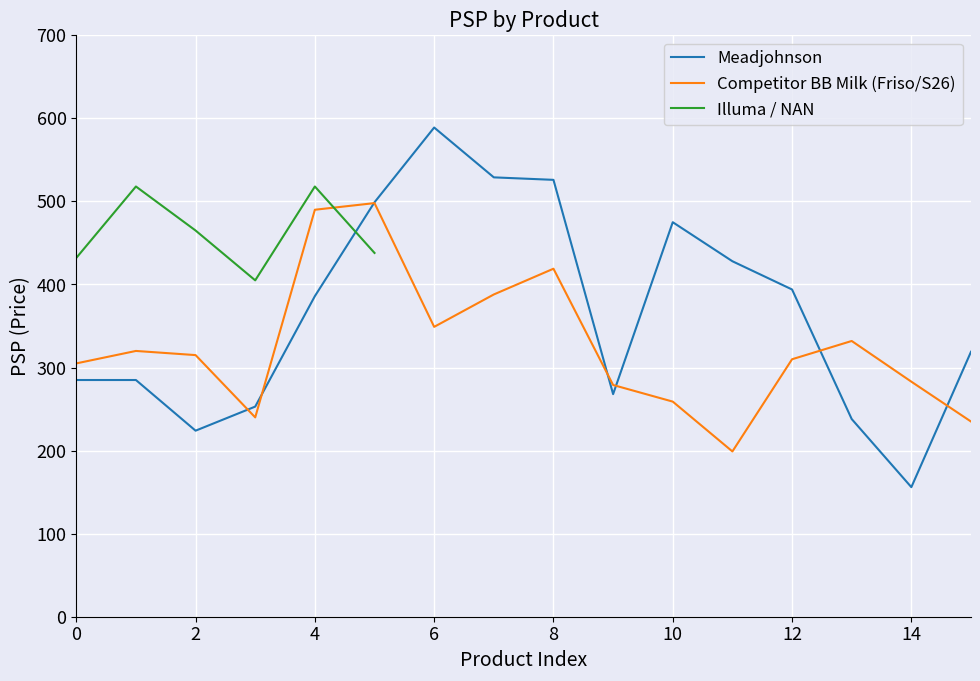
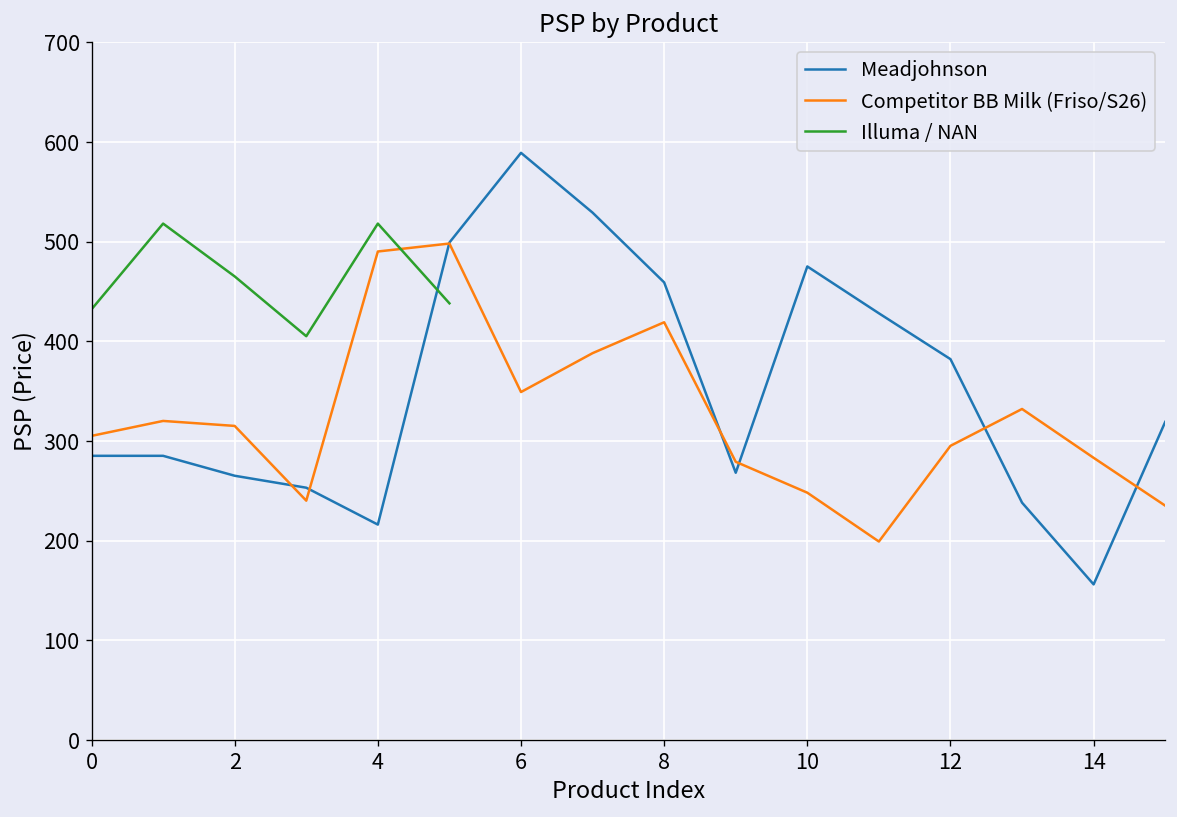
  {
    "Meadjohnson": {
      "0": 290,
-     "2": 220,
-     "4": 390,
+     "2": 270,
+     "4": 220,
      "6": 590,
-     "8": 530,
+     "8": 460,
      "10": 480,
-     "12": 390,
+     "12": 380,
      "14": 160
    },
    "Competitor BB Milk (Friso/S26)": {
      "0": 310,
      "2": 320,
      "4": 490,
      "6": 350,
      "8": 420,
-     "10": 260,
-     "12": 310,
+     "10": 250,
+     "12": 300,
      "14": 280
    },
    "Illuma / NAN": {
      "0": 430,
      "2": 470,
      "4": 520
    }
  }
